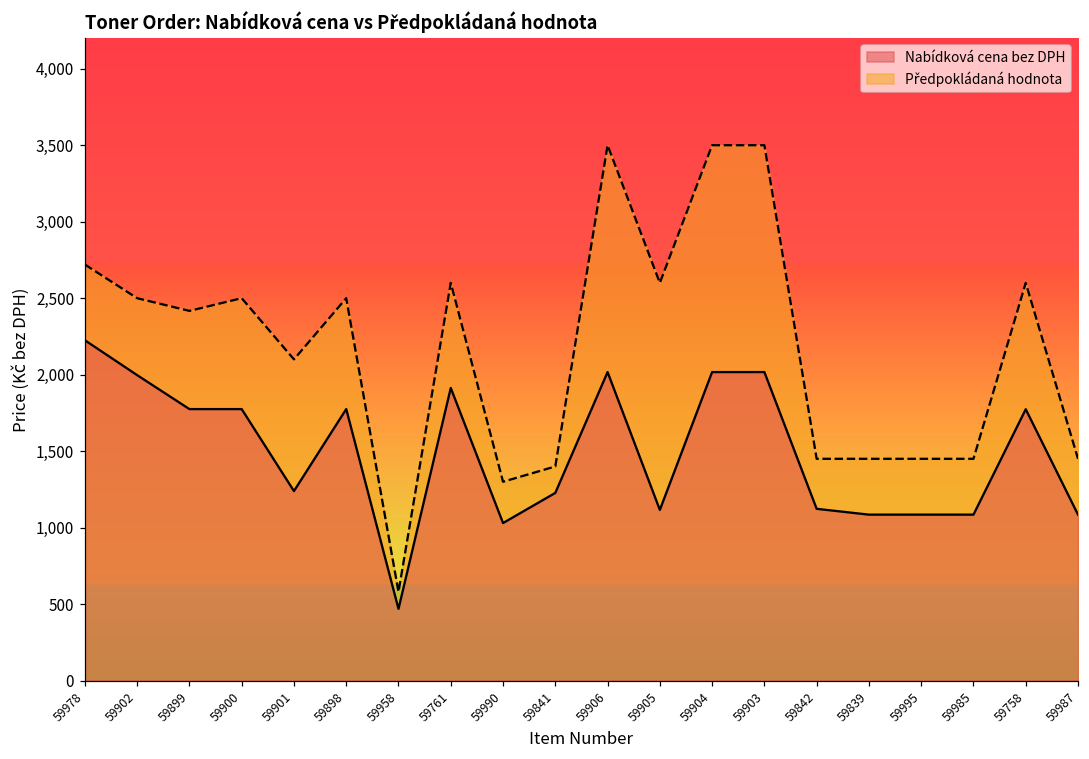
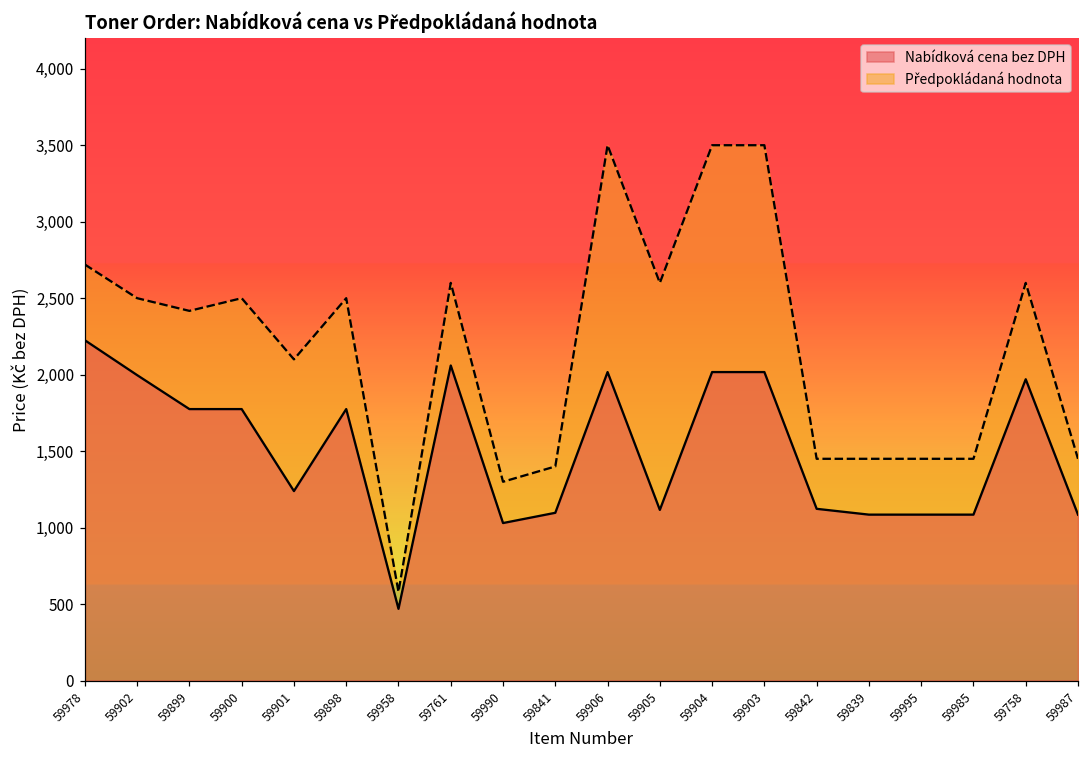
  {
    "Nabídková cena bez DPH": {
      "59978": "2,230",
      "59902": "2,000",
      "59899": "1,780",
      "59900": "1,780",
      "59901": "1,240",
      "59898": "1,780",
      "59958": "470",
-     "59761": "1,910",
+     "59761": "2,060",
      "59990": "1,030",
-     "59841": "1,230",
+     "59841": "1,100",
      "59906": "2,020",
      "59905": "1,120",
      "59904": "2,020",
      "59903": "2,020",
      "59842": "1,120",
      "59839": "1,090",
      "59995": "1,090",
      "59985": "1,090",
-     "59758": "1,770",
+     "59758": "1,970",
      "59987": "1,090"
    },
    "Předpokládaná hodnota": {
      "59978": "2,720",
      "59902": "2,500",
      "59899": "2,420",
      "59900": "2,500",
      "59901": "2,100",
      "59898": "2,500",
      "59958": "580",
      "59761": "2,600",
      "59990": "1,300",
      "59841": "1,400",
      "59906": "3,500",
      "59905": "2,600",
      "59904": "3,500",
      "59903": "3,500",
      "59842": "1,450",
      "59839": "1,450",
      "59995": "1,450",
      "59985": "1,450",
      "59758": "2,600",
      "59987": "1,450"
    }
  }
